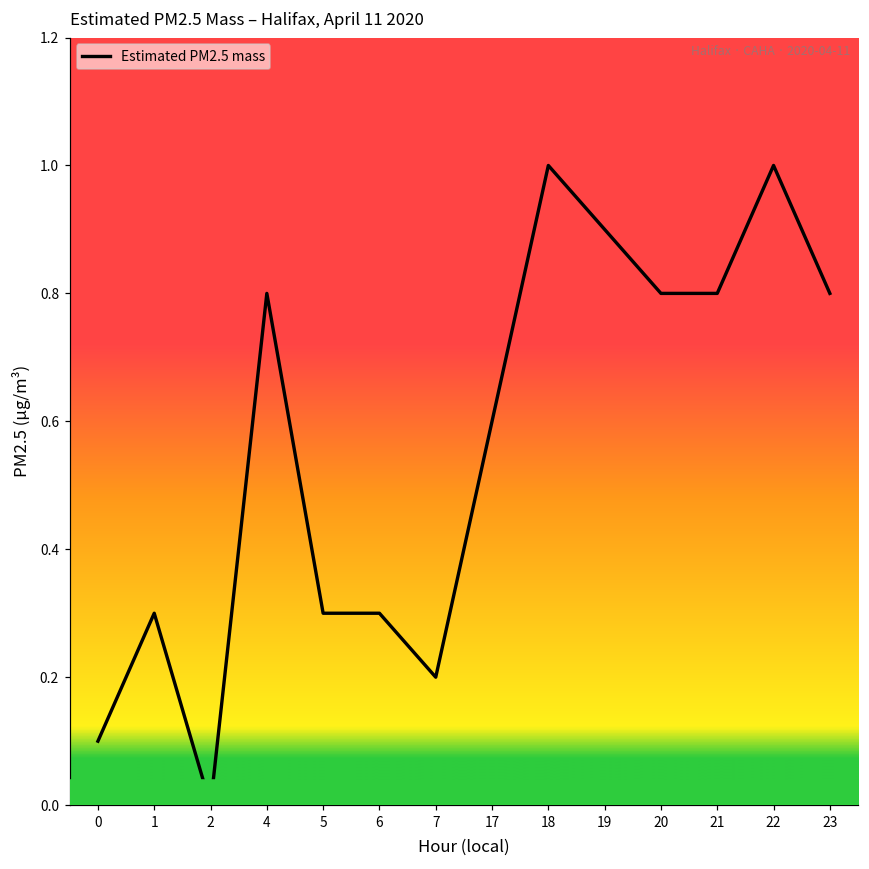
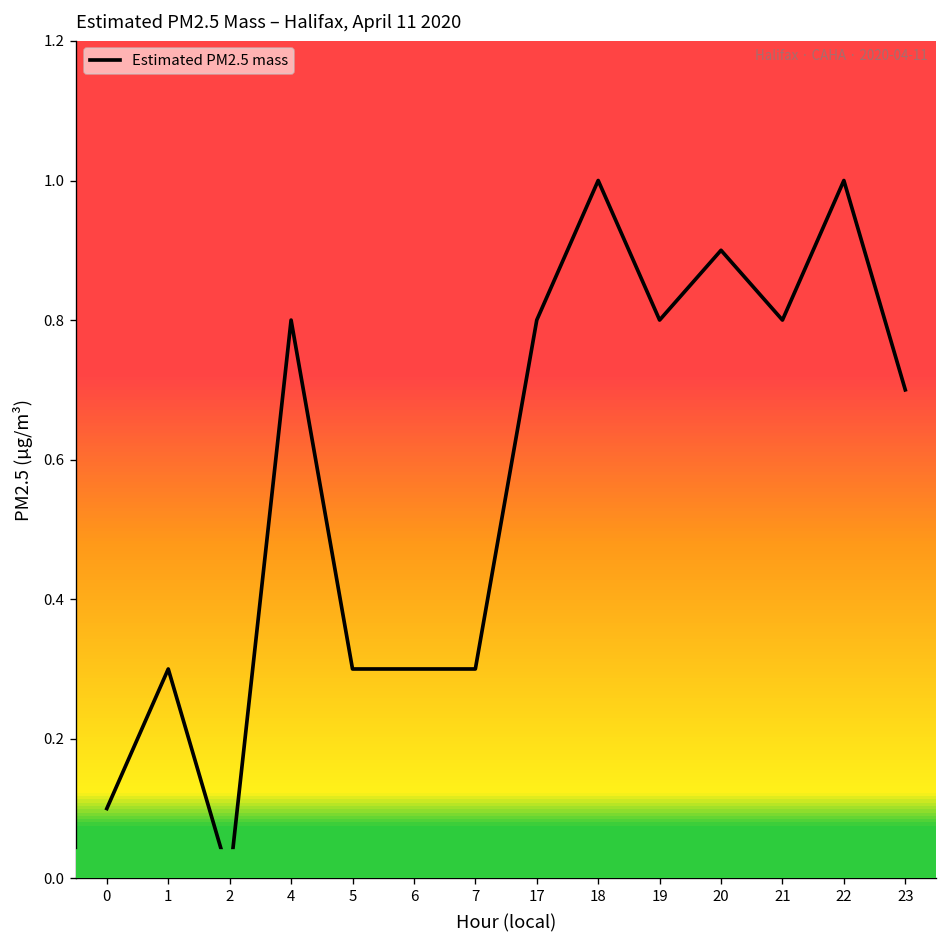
  {
    "0": 0.1,
    "1": 0.3,
    "4": 0.8,
    "5": 0.3,
    "6": 0.3,
-   "7": 0.2,
-   "17": 0.6,
+   "7": 0.3,
+   "17": 0.8,
    "18": 1.0,
-   "19": 0.9,
-   "20": 0.8,
+   "19": 0.8,
+   "20": 0.9,
    "21": 0.8,
    "22": 1.0,
-   "23": 0.8
+   "23": 0.7
  }
